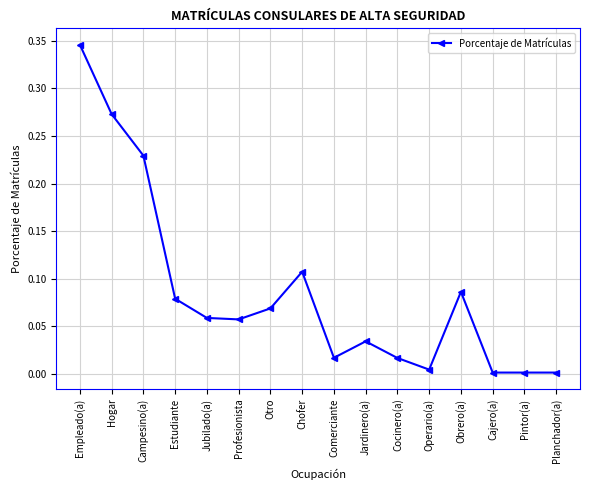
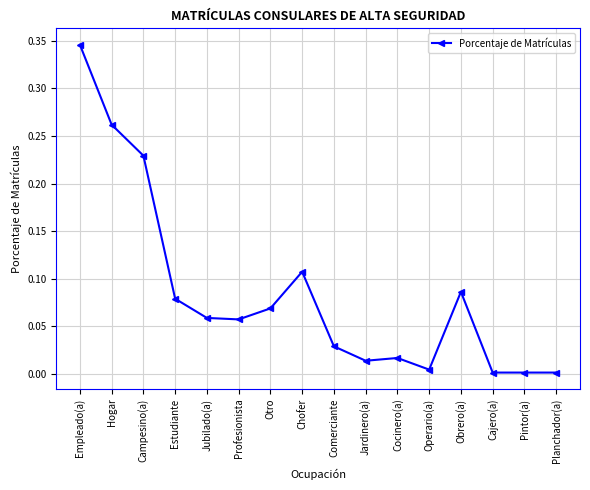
  {
    "Empleado(a)": 0.35,
-   "Hogar": 0.27,
+   "Hogar": 0.26,
    "Campesino(a)": 0.23,
    "Estudiante": 0.08,
    "Jubilado(a)": 0.06,
    "Profesionista": 0.06,
    "Otro": 0.07,
    "Chofer": 0.11,
-   "Comerciante": 0.02,
-   "Jardinero(a)": 0.03,
+   "Comerciante": 0.03,
+   "Jardinero(a)": 0.01,
    "Cocinero(a)": 0.02,
    "Operario(a)": 0.00,
    "Obrero(a)": 0.09,
    "Cajero(a)": 0.00,
    "Pintor(a)": 0.00,
    "Planchador(a)": 0.00
  }
